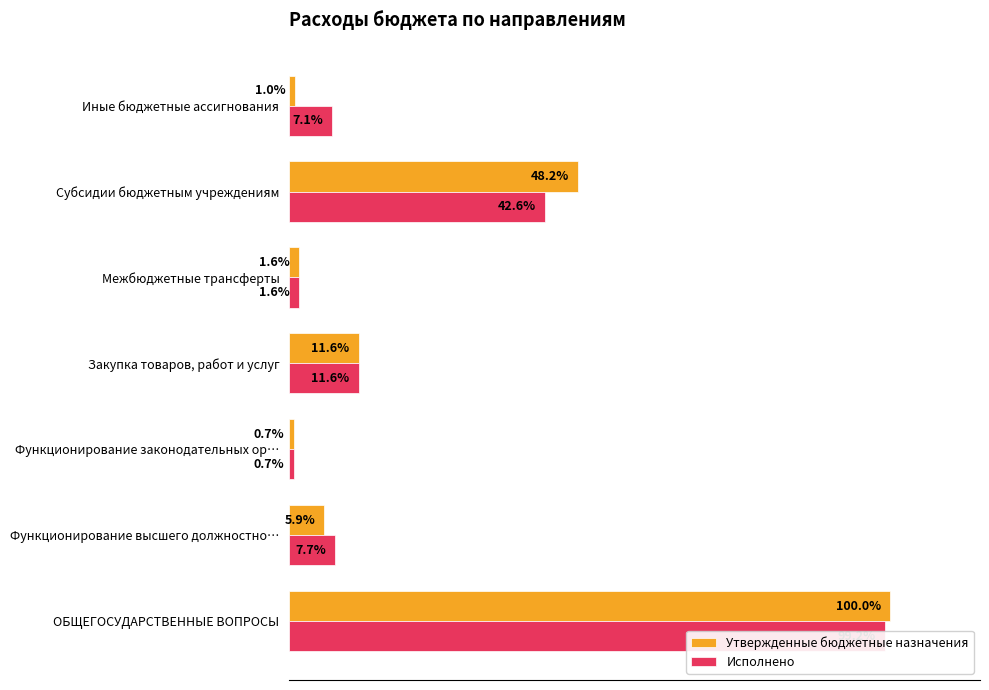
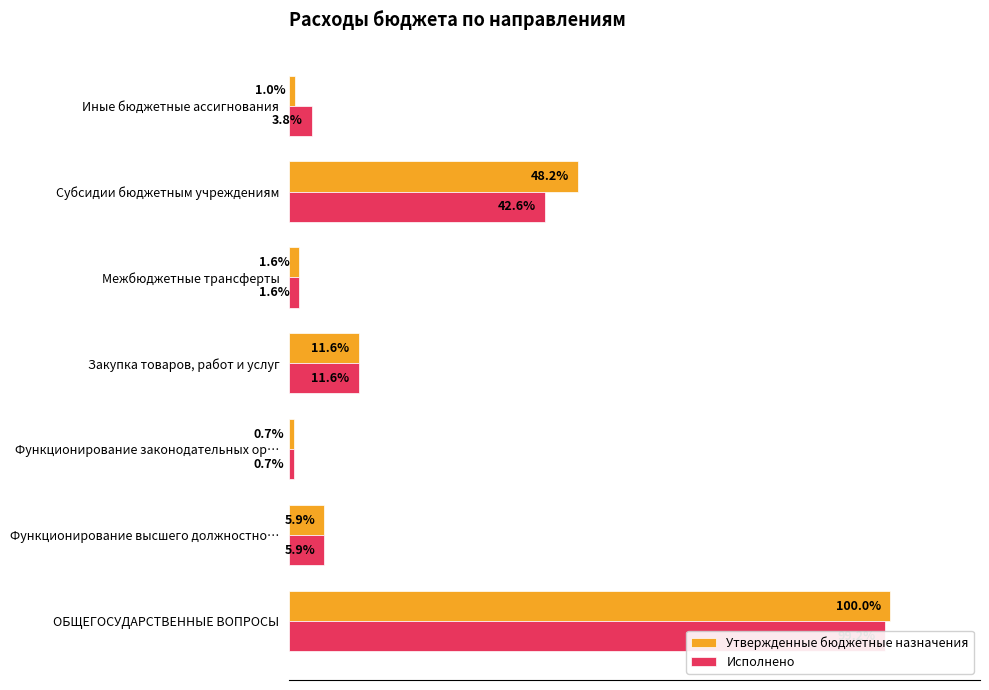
  {
    "Утвержденные бюджетные назначения": {
      "Иные бюджетные ассигнования": "1.0%",
      "Субсидии бюджетным учреждениям": "48.2%",
      "Межбюджетные трансферты": "1.6%",
      "Закупка товаров, работ и услуг": "11.6%",
      "Функционирование законодательных ор…": "0.7%",
      "Функционирование высшего должностно…": "5.9%",
      "ОБЩЕГОСУДАРСТВЕННЫЕ ВОПРОСЫ": "100.0%"
    },
    "Исполнено": {
-     "Иные бюджетные ассигнования": "7.1%",
+     "Иные бюджетные ассигнования": "3.8%",
      "Субсидии бюджетным учреждениям": "42.6%",
      "Межбюджетные трансферты": "1.6%",
      "Закупка товаров, работ и услуг": "11.6%",
      "Функционирование законодательных ор…": "0.7%",
-     "Функционирование высшего должностно…": "7.7%"
+     "Функционирование высшего должностно…": "5.9%"
    }
  }
